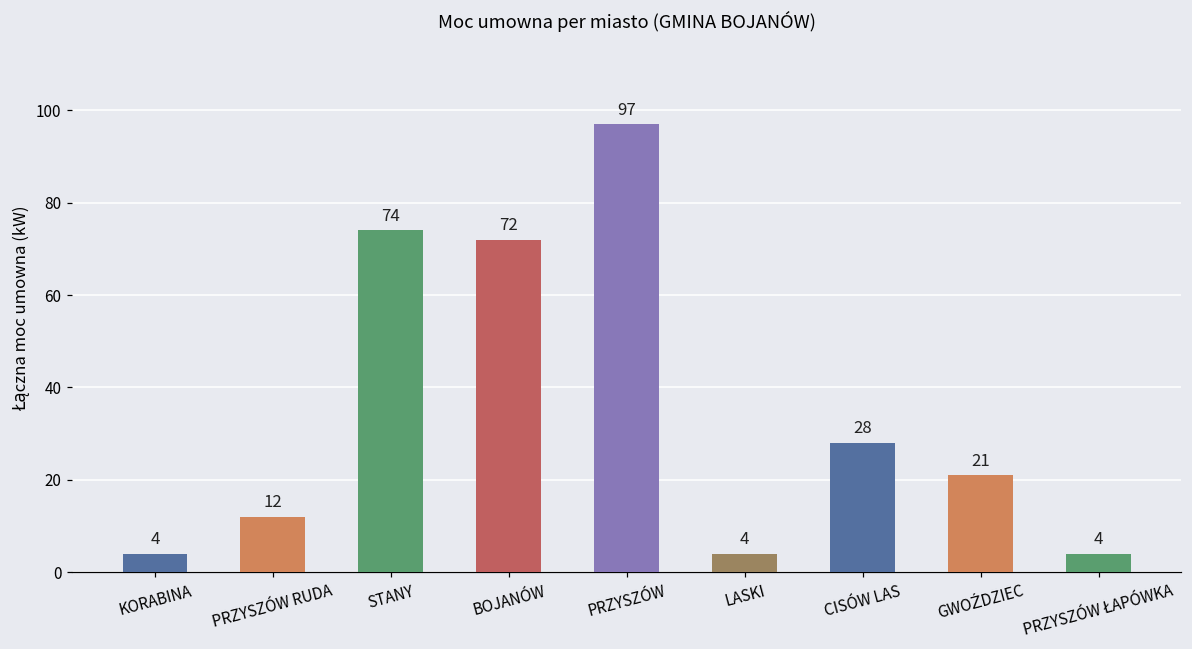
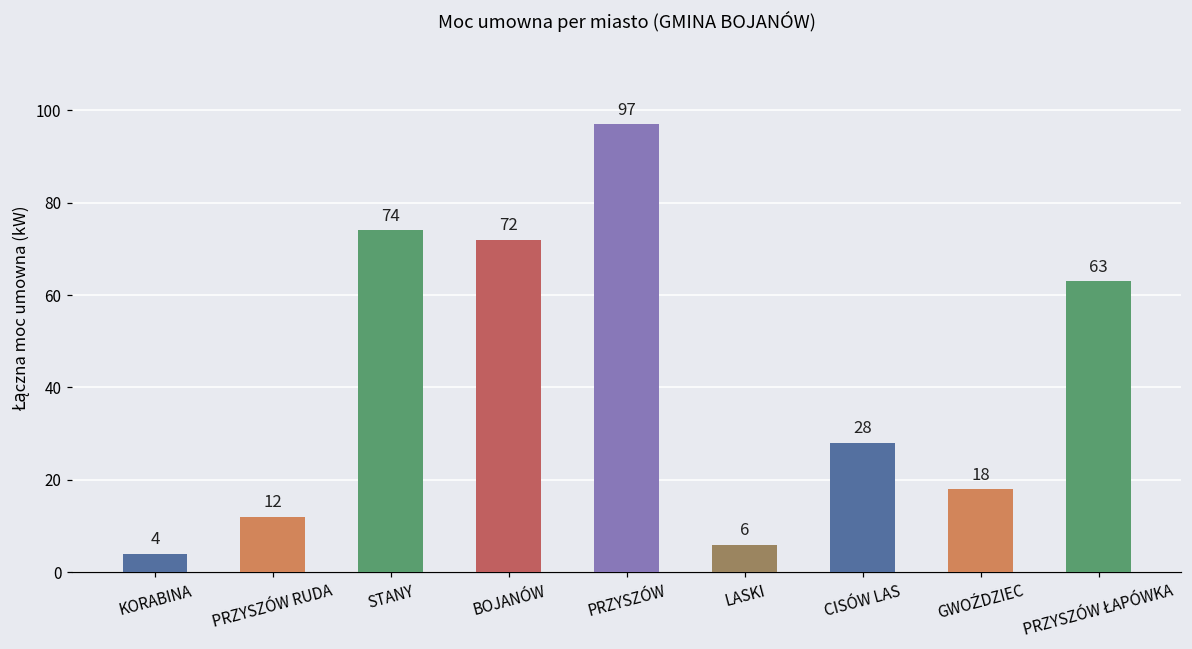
  {
    "KORABINA": 4,
    "PRZYSZÓW RUDA": 12,
    "STANY": 74,
    "BOJANÓW": 72,
    "PRZYSZÓW": 97,
-   "LASKI": 4,
+   "LASKI": 6,
    "CISÓW LAS": 28,
-   "GWOŹDZIEC": 21,
-   "PRZYSZÓW ŁAPÓWKA": 4
+   "GWOŹDZIEC": 18,
+   "PRZYSZÓW ŁAPÓWKA": 63
  }
